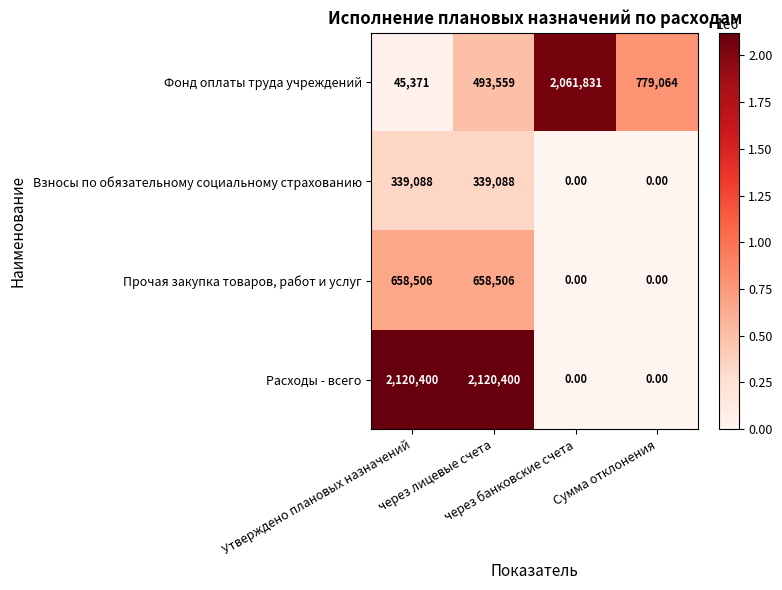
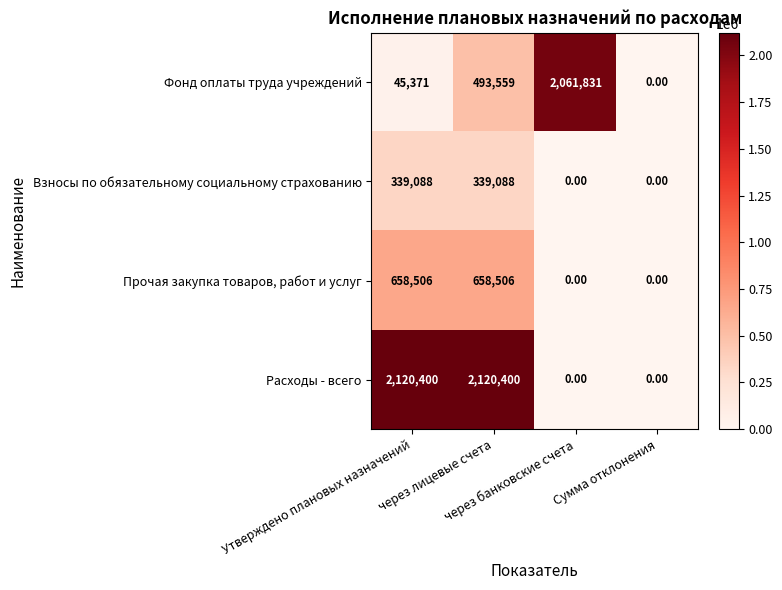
  {
    "Фонд оплаты труда учреждений": {
-     "Сумма отклонения": "779,064"
+     "Сумма отклонения": "0.00"
    }
  }
